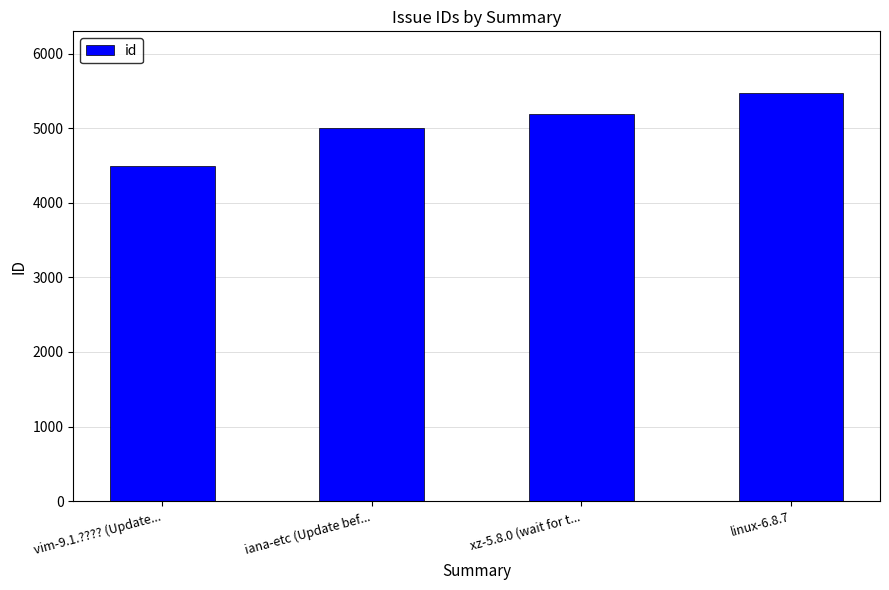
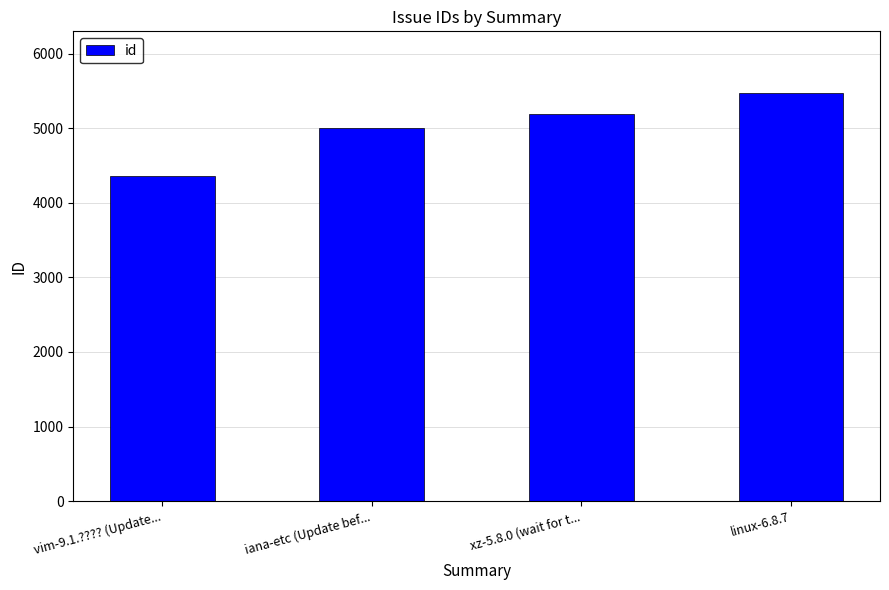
  {
-   "vim-9.1.???? (Update...": 4500,
+   "vim-9.1.???? (Update...": 4400,
    "iana-etc (Update bef...": 5000,
    "xz-5.8.0 (wait for t...": 5200,
    "linux-6.8.7": 5500
  }
